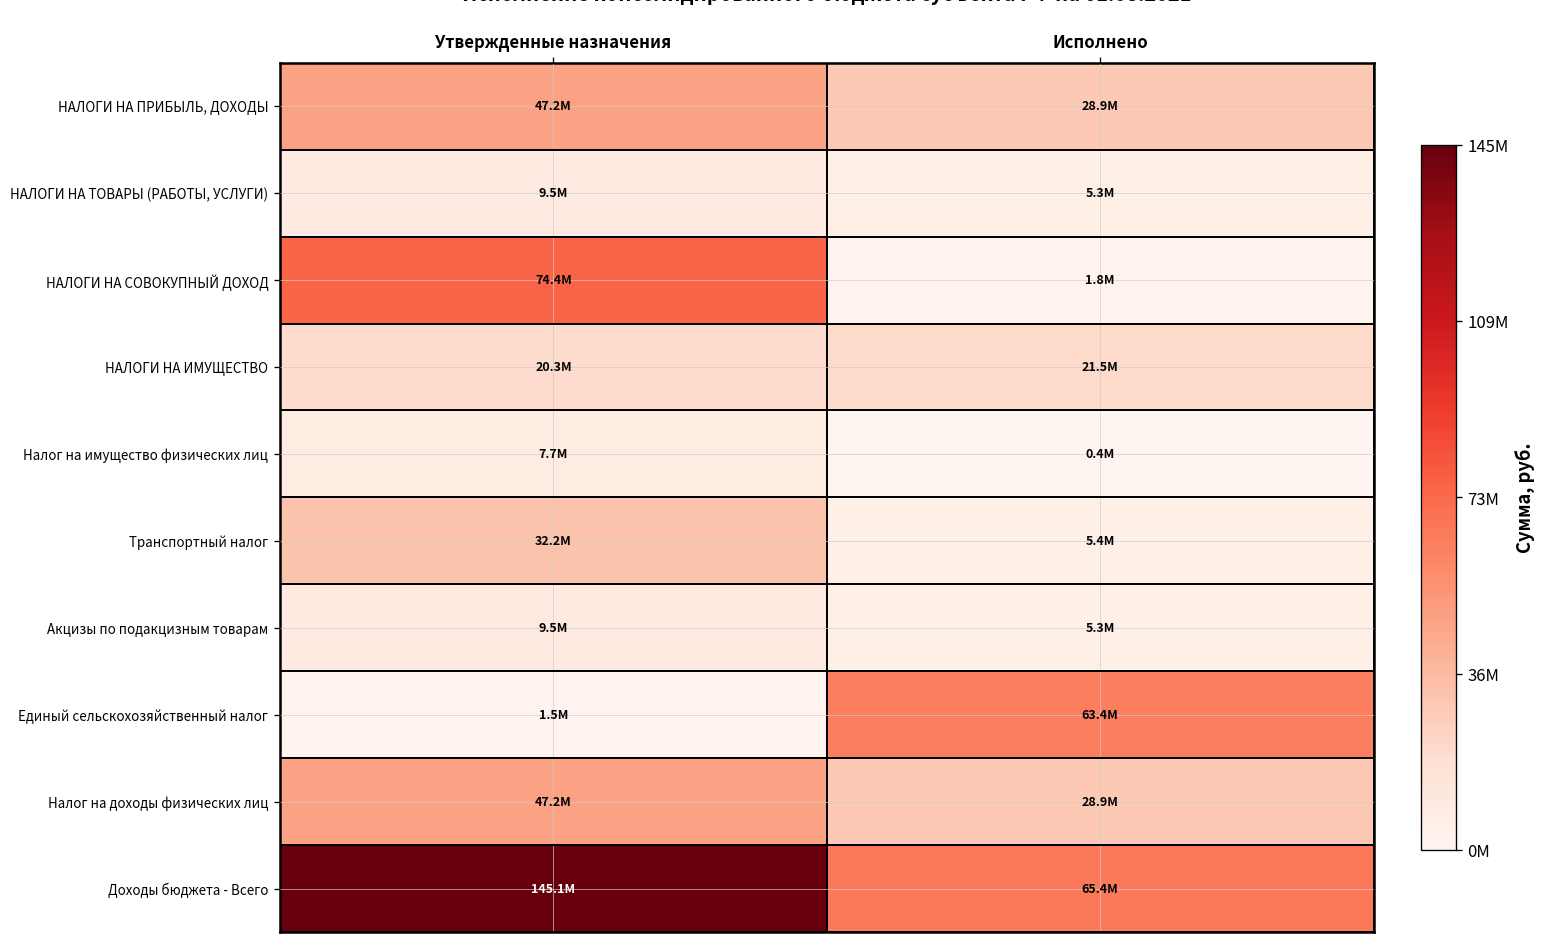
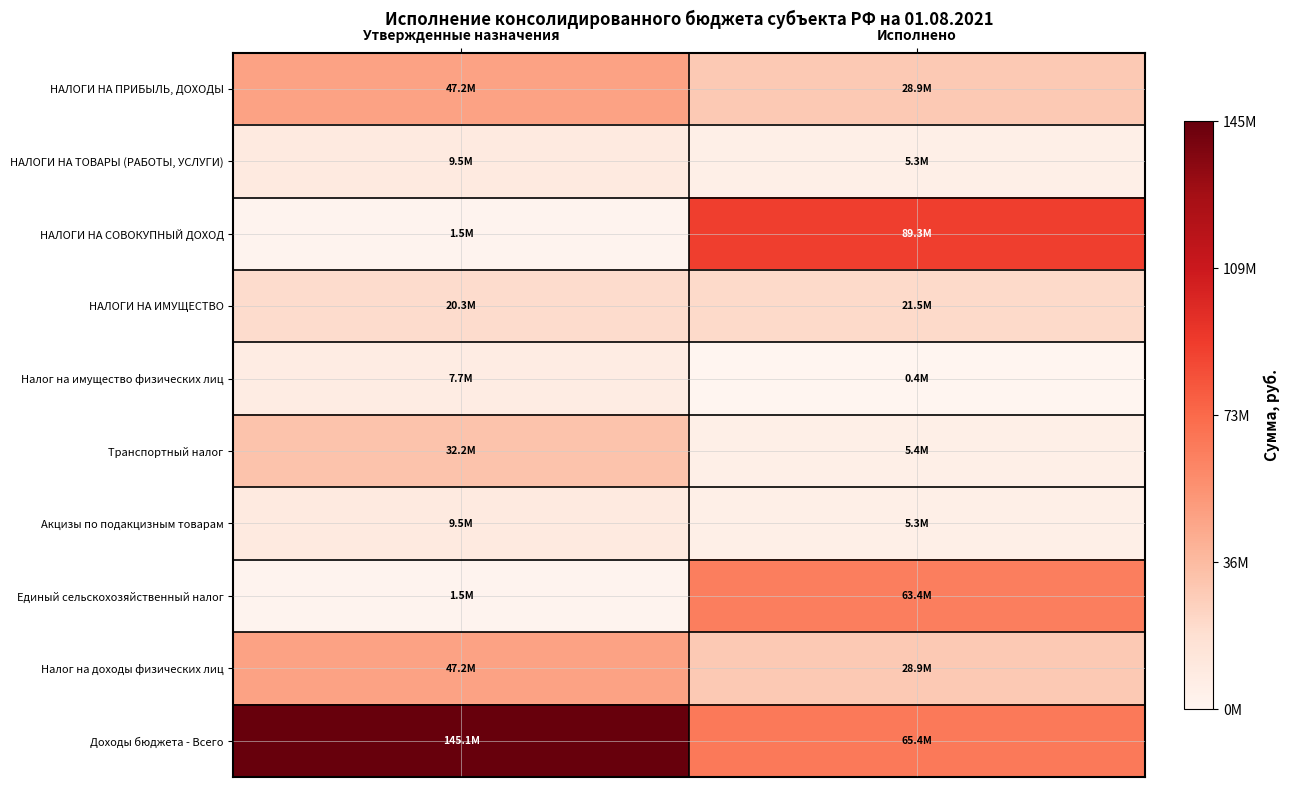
  {
    "НАЛОГИ НА ПРИБЫЛЬ, ДОХОДЫ": {
      "Утвержденные назначения": "47.2M",
      "Исполнено": "28.9M"
    },
    "НАЛОГИ НА ТОВАРЫ (РАБОТЫ, УСЛУГИ)": {
      "Утвержденные назначения": "9.5M",
      "Исполнено": "5.3M"
    },
    "НАЛОГИ НА СОВОКУПНЫЙ ДОХОД": {
-     "Утвержденные назначения": "74.4M",
-     "Исполнено": "1.8M"
+     "Утвержденные назначения": "1.5M",
+     "Исполнено": "89.3M"
    },
    "НАЛОГИ НА ИМУЩЕСТВО": {
      "Утвержденные назначения": "20.3M",
      "Исполнено": "21.5M"
    },
    "Налог на имущество физических лиц": {
      "Утвержденные назначения": "7.7M",
      "Исполнено": "0.4M"
    },
    "Транспортный налог": {
      "Утвержденные назначения": "32.2M",
      "Исполнено": "5.4M"
    },
    "Акцизы по подакцизным товарам": {
      "Утвержденные назначения": "9.5M",
      "Исполнено": "5.3M"
    },
    "Единый сельскохозяйственный налог": {
      "Утвержденные назначения": "1.5M",
      "Исполнено": "63.4M"
    },
    "Налог на доходы физических лиц": {
      "Утвержденные назначения": "47.2M",
      "Исполнено": "28.9M"
    },
    "Доходы бюджета - Всего": {
      "Утвержденные назначения": "145.1M",
      "Исполнено": "65.4M"
    }
  }
